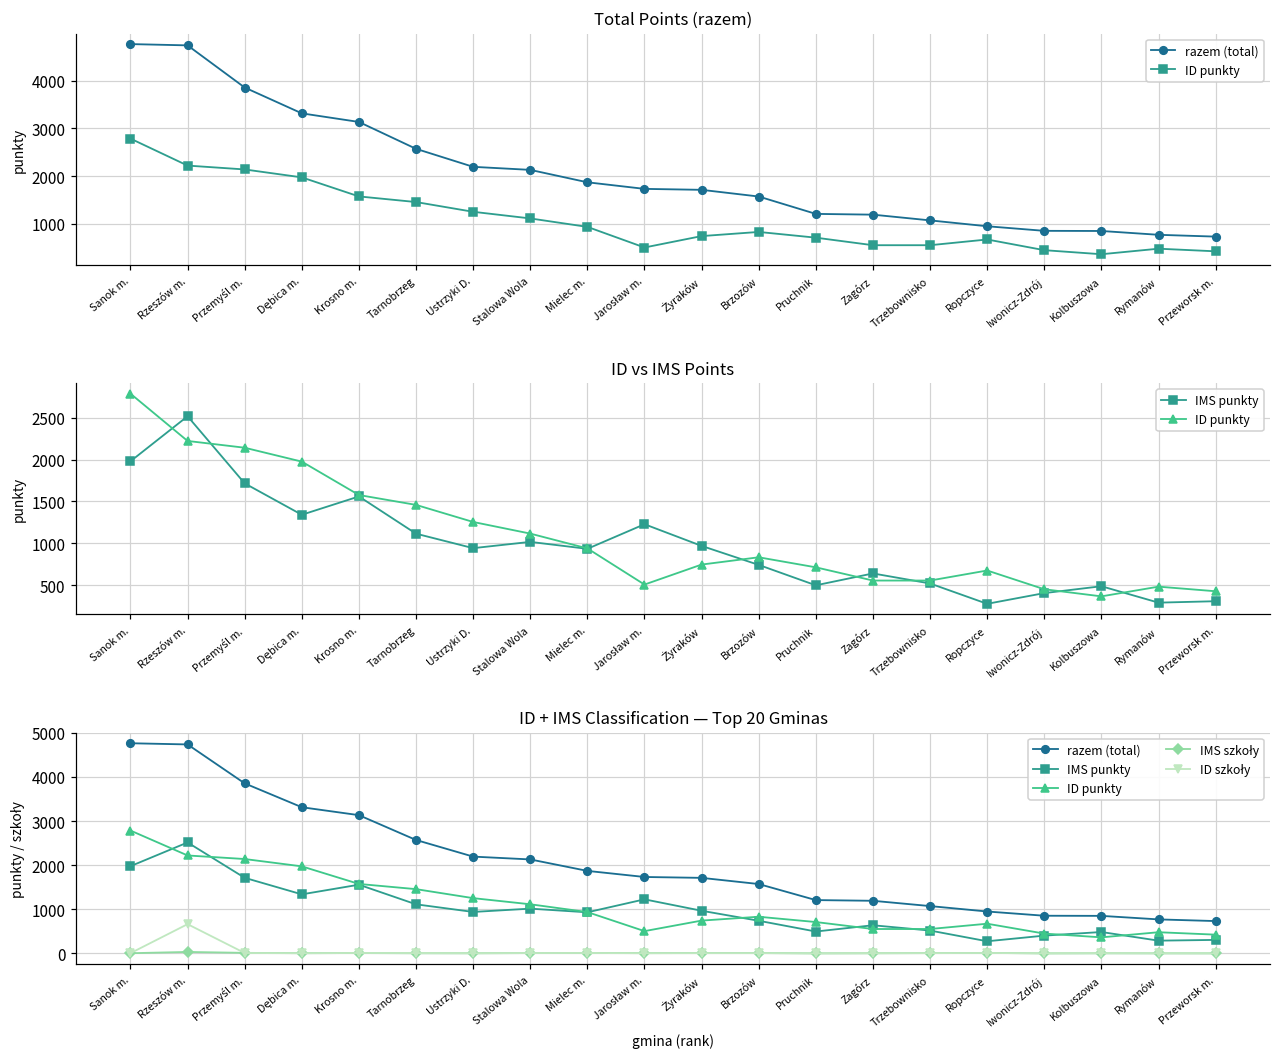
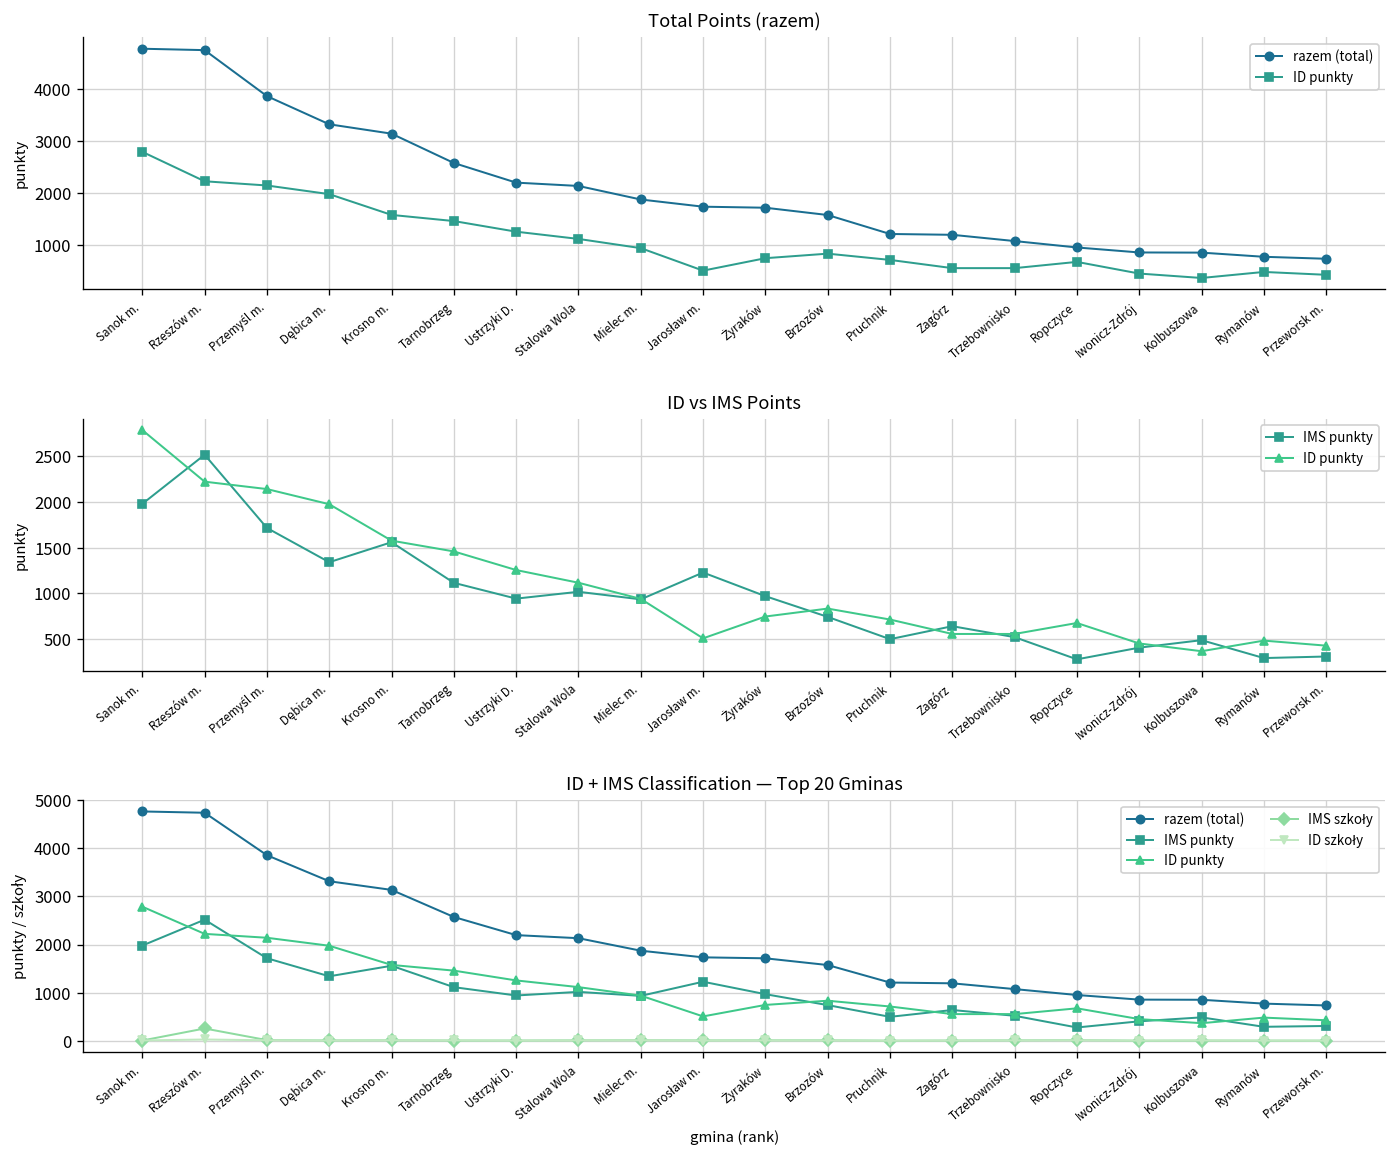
  {
    "ID + IMS Classification — Top 20 Gminas": {
      "IMS szkoły": {
-       "Rzeszów m.": 0
+       "Rzeszów m.": 300
      },
      "ID szkoły": {
-       "Rzeszów m.": 700
+       "Rzeszów m.": 0
      }
    }
  }
